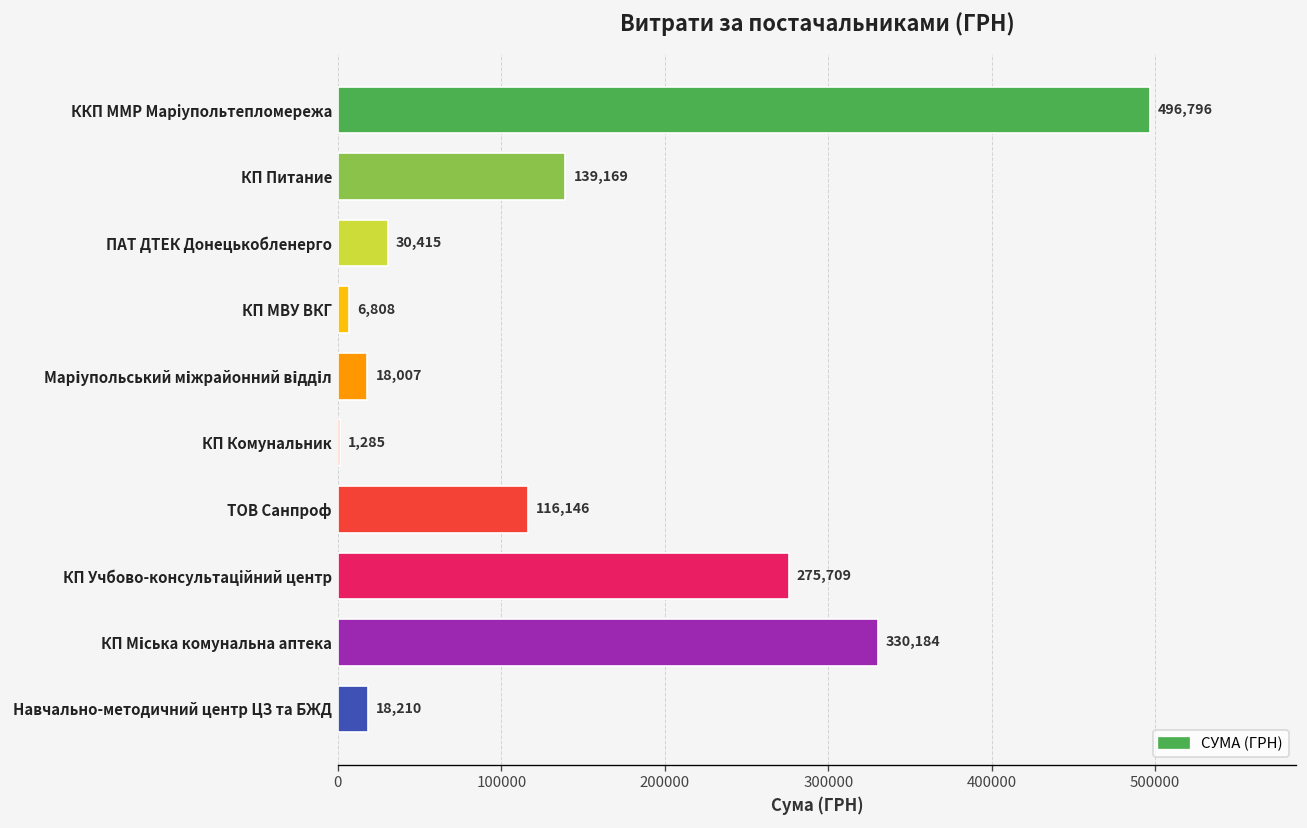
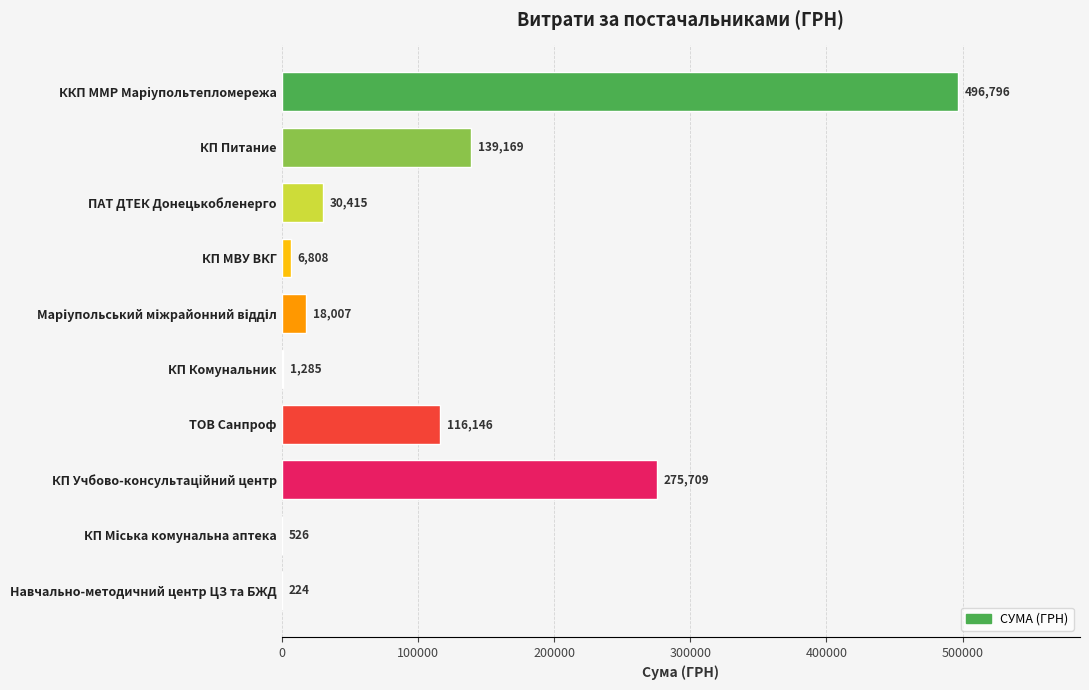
  {
    "ККП ММР Марiупольтепломережа": "496,796",
    "КП Питание": "139,169",
    "ПАТ ДТЕК Донецькобленерго": "30,415",
    "КП МВУ ВКГ": "6,808",
    "Маріупольський міжрайонний відділ": "18,007",
    "КП Комунальник": "1,285",
    "ТОВ Санпроф": "116,146",
    "КП Учбово-консультацiйний центр": "275,709",
-   "КП Міська комунальна аптека": "330,184",
-   "Навчально-методичний центр ЦЗ та БЖД": "18,210"
+   "КП Міська комунальна аптека": "526",
+   "Навчально-методичний центр ЦЗ та БЖД": "224"
  }
